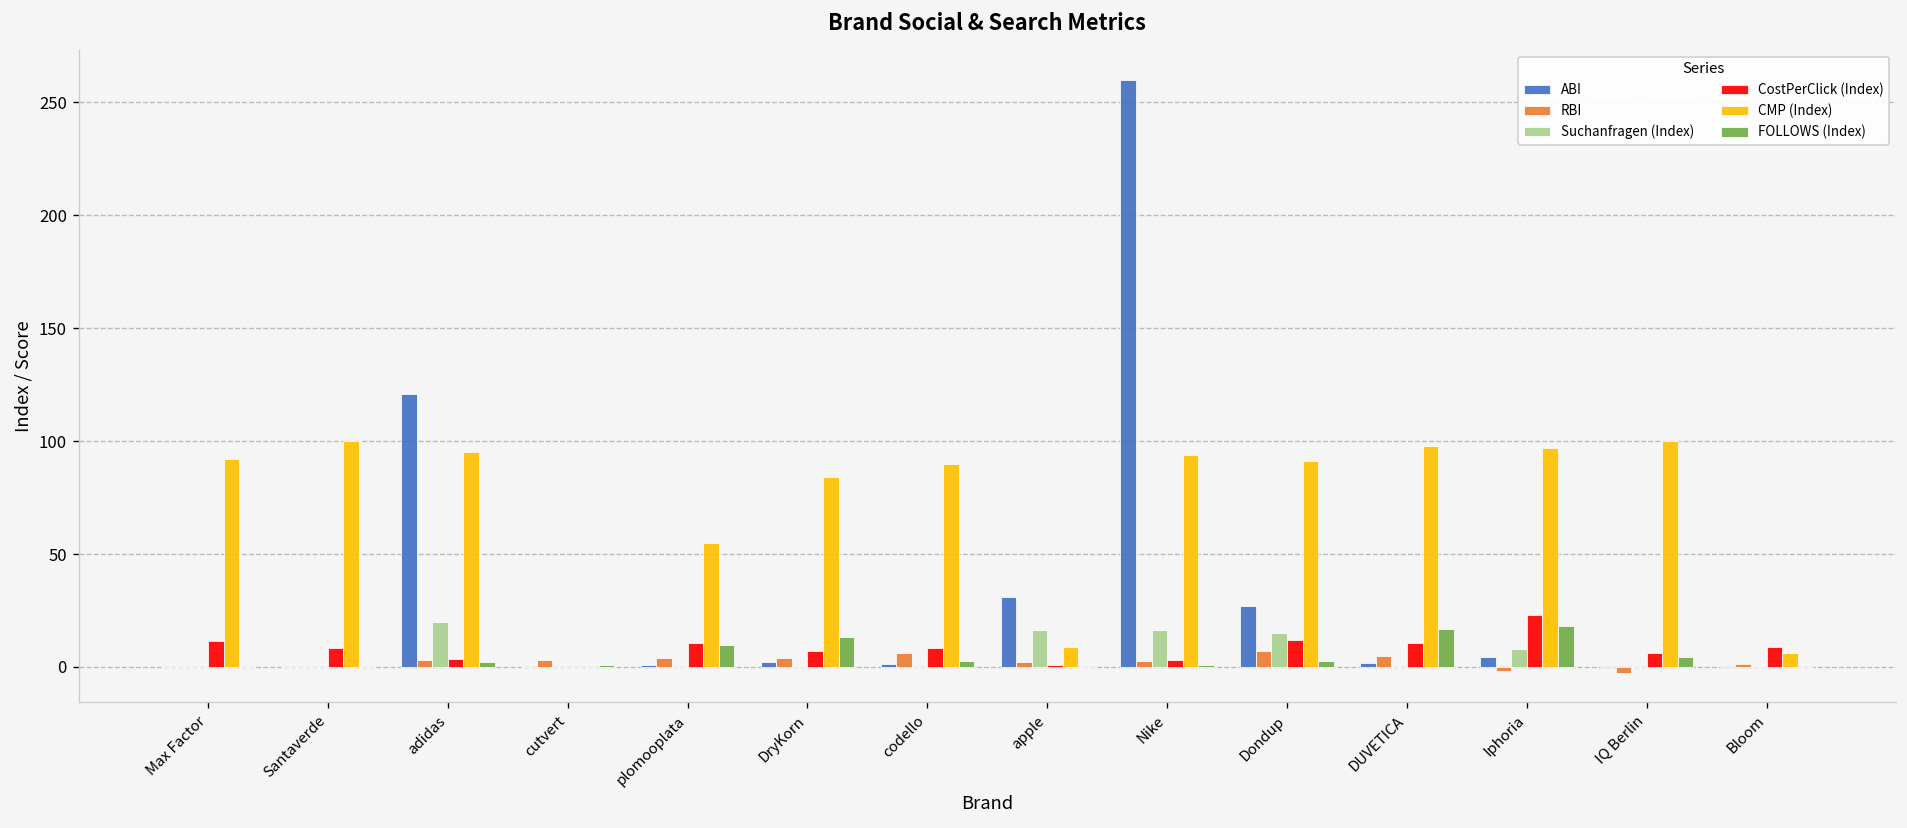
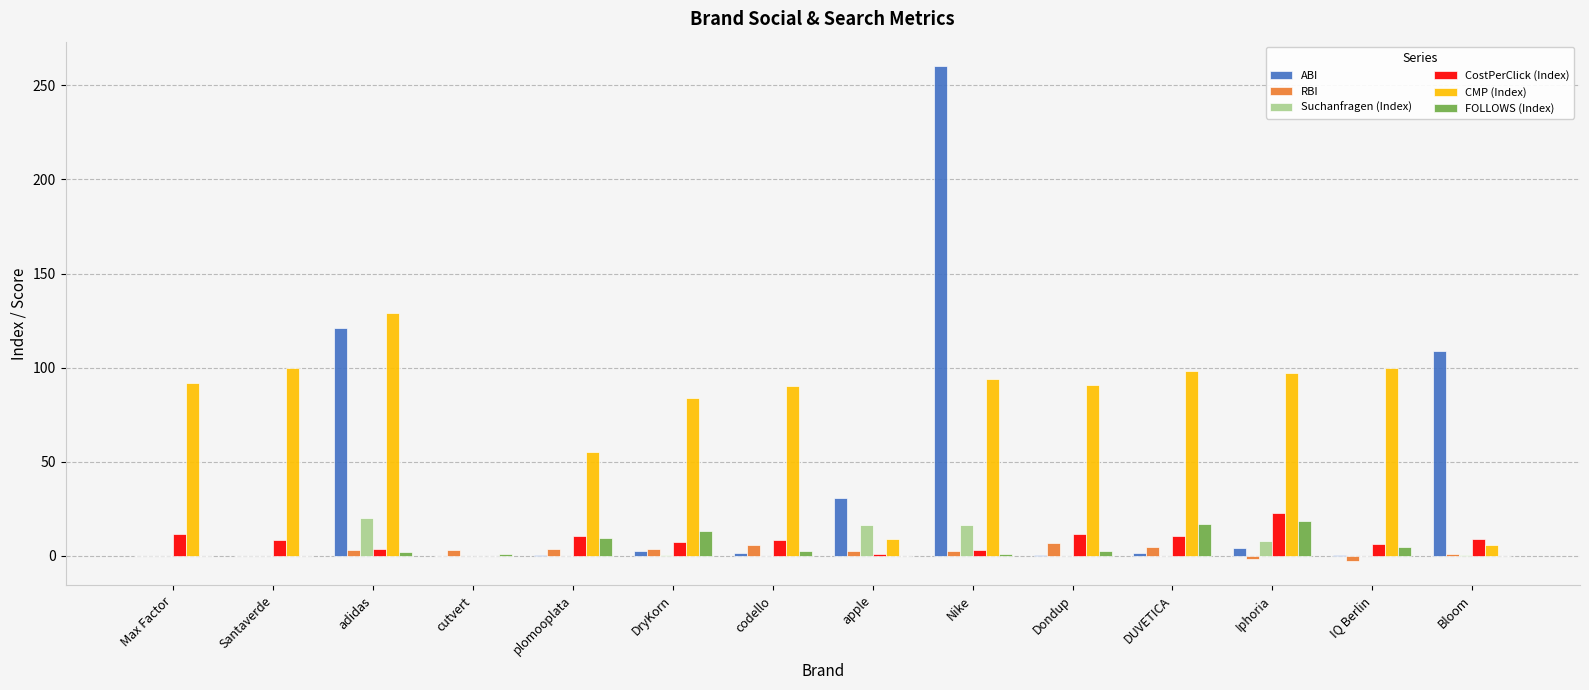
  {
    "ABI": {
      "Max Factor": 0,
      "Santaverde": 0,
      "adidas": 121,
      "cutvert": 0,
      "DryKorn": 2,
      "codello": 1,
      "apple": 31,
      "Nike": 260,
-     "Dondup": 27,
+     "Dondup": 1,
      "DUVETICA": 2,
      "Iphoria": 4,
-     "Bloom": 0
+     "Bloom": 109
    },
    "RBI": {
      "Max Factor": 0,
      "Santaverde": 0,
      "adidas": 3,
      "cutvert": 3,
      "plomooplata": 4,
      "DryKorn": 4,
      "codello": 6,
      "apple": 2,
      "Nike": 3,
      "Dondup": 7,
      "DUVETICA": 5,
      "Iphoria": -2,
      "IQ Berlin": -3
    },
    "Suchanfragen (Index)": {
      "adidas": 20,
      "cutvert": 0,
      "apple": 16,
      "Nike": 16,
-     "Dondup": 15,
+     "Dondup": 0,
      "Iphoria": 8
    },
    "CostPerClick (Index)": {
      "Max Factor": 12,
      "Santaverde": 8,
      "adidas": 4,
      "cutvert": 0,
      "plomooplata": 11,
      "DryKorn": 7,
      "codello": 8,
      "Nike": 3,
      "Dondup": 12,
      "DUVETICA": 10,
      "Iphoria": 23,
      "IQ Berlin": 6,
      "Bloom": 9
    },
    "CMP (Index)": {
      "Max Factor": 92,
      "Santaverde": 100,
-     "adidas": 95,
+     "adidas": 129,
      "cutvert": 0,
      "plomooplata": 55,
      "DryKorn": 84,
      "codello": 90,
      "apple": 9,
      "Nike": 94,
      "Dondup": 91,
      "DUVETICA": 98,
      "Iphoria": 97,
      "IQ Berlin": 100,
      "Bloom": 6
    },
    "FOLLOWS (Index)": {
      "Max Factor": 0,
      "Santaverde": 0,
      "adidas": 2,
      "plomooplata": 10,
      "DryKorn": 13,
      "codello": 3,
      "apple": 0,
      "Dondup": 3,
      "DUVETICA": 17,
      "Iphoria": 18,
      "IQ Berlin": 5,
      "Bloom": 0
    }
  }
